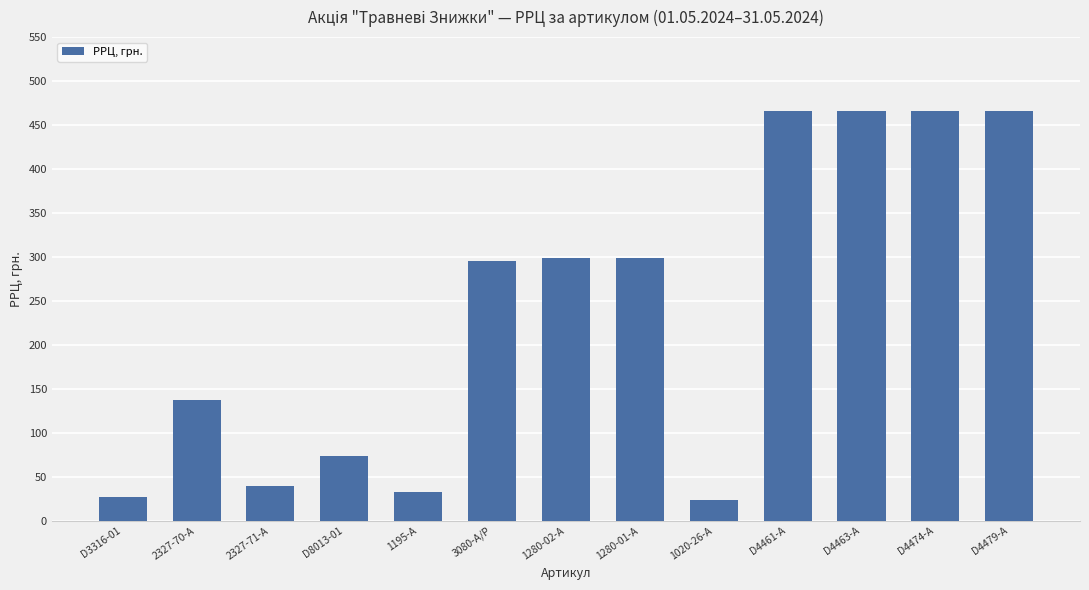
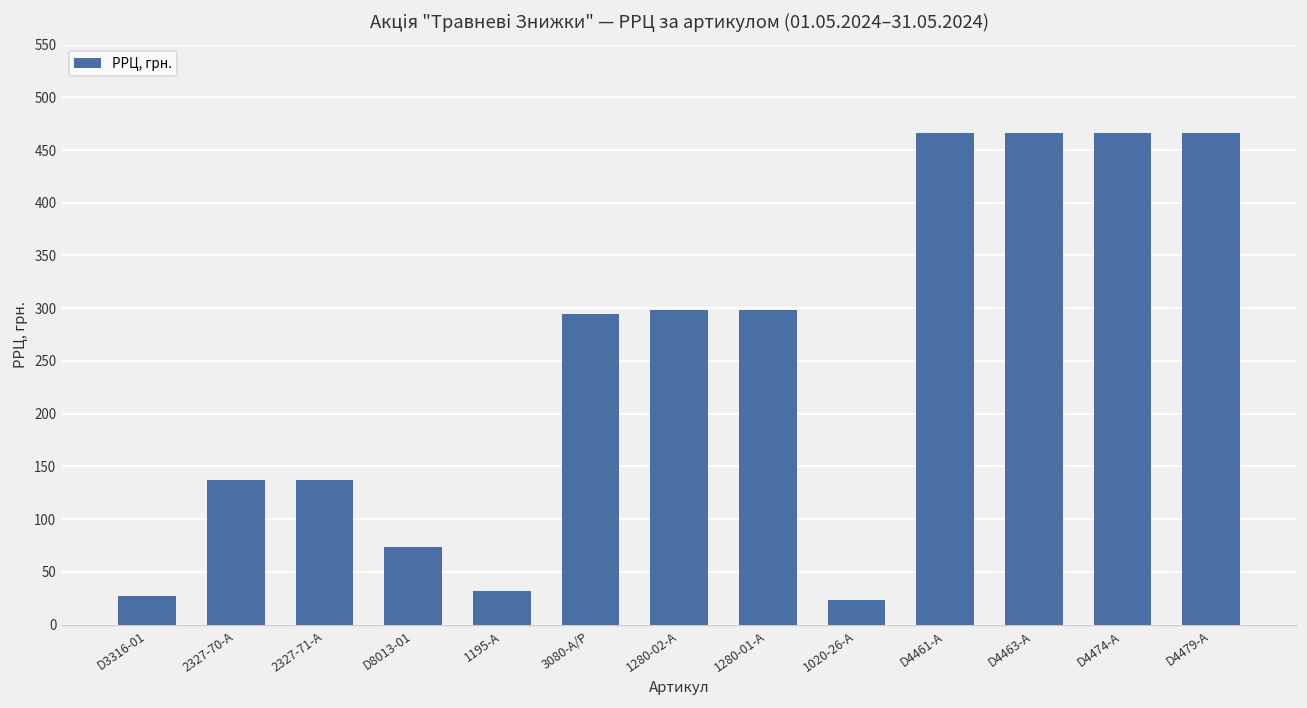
  {
    "D3316-01": 30,
    "2327-70-A": 140,
-   "2327-71-A": 40,
+   "2327-71-A": 140,
    "D8013-01": 70,
    "1195-A": 30,
    "3080-A/P": 300,
    "1280-02-A": 300,
    "1280-01-A": 300,
    "1020-26-A": 20,
    "D4461-A": 470,
    "D4463-A": 470,
    "D4474-A": 470,
    "D4479-A": 470
  }
